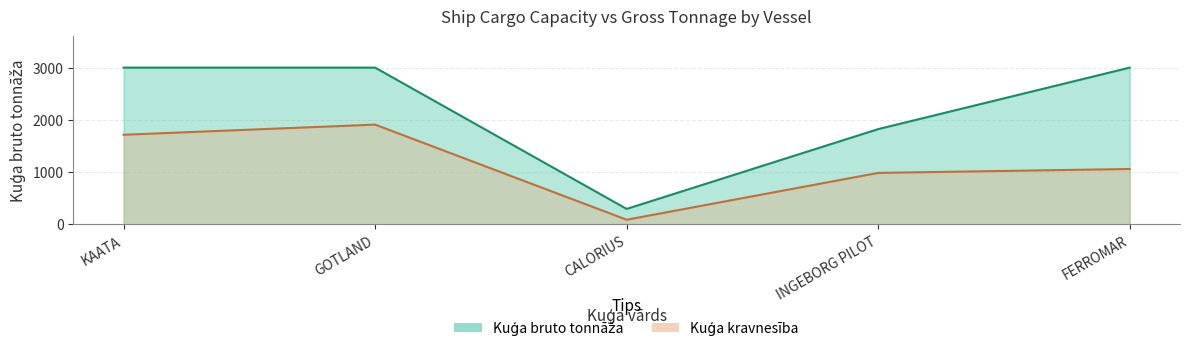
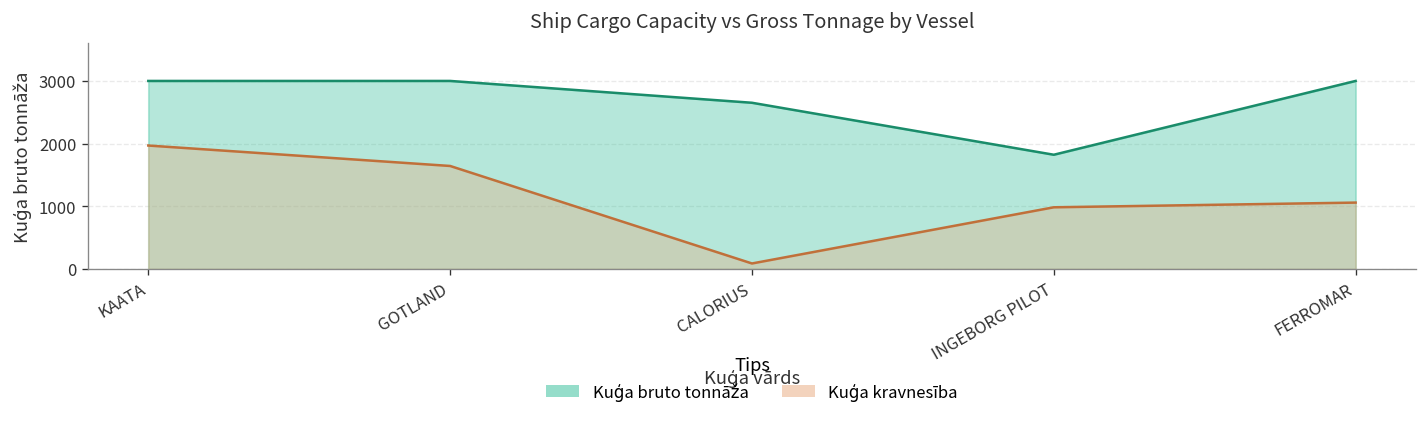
  {
    "Kuģa bruto tonnāža": {
      "KAATA": 3000,
      "GOTLAND": 3000,
-     "CALORIUS": 300,
+     "CALORIUS": 2700,
      "INGEBORG PILOT": 1800,
      "FERROMAR": 3000
    },
    "Kuģa kravnesība": {
-     "KAATA": 1700,
-     "GOTLAND": 1900,
+     "KAATA": 2000,
+     "GOTLAND": 1600,
      "CALORIUS": 100,
      "INGEBORG PILOT": 1000,
      "FERROMAR": 1100
    }
  }
